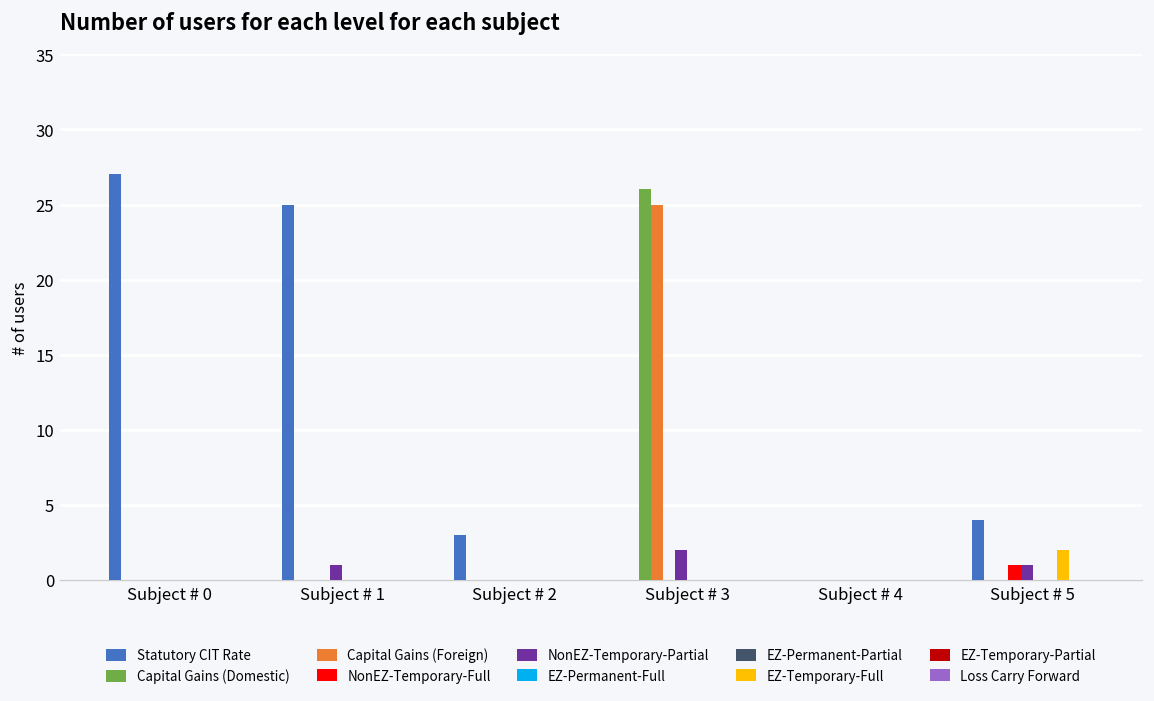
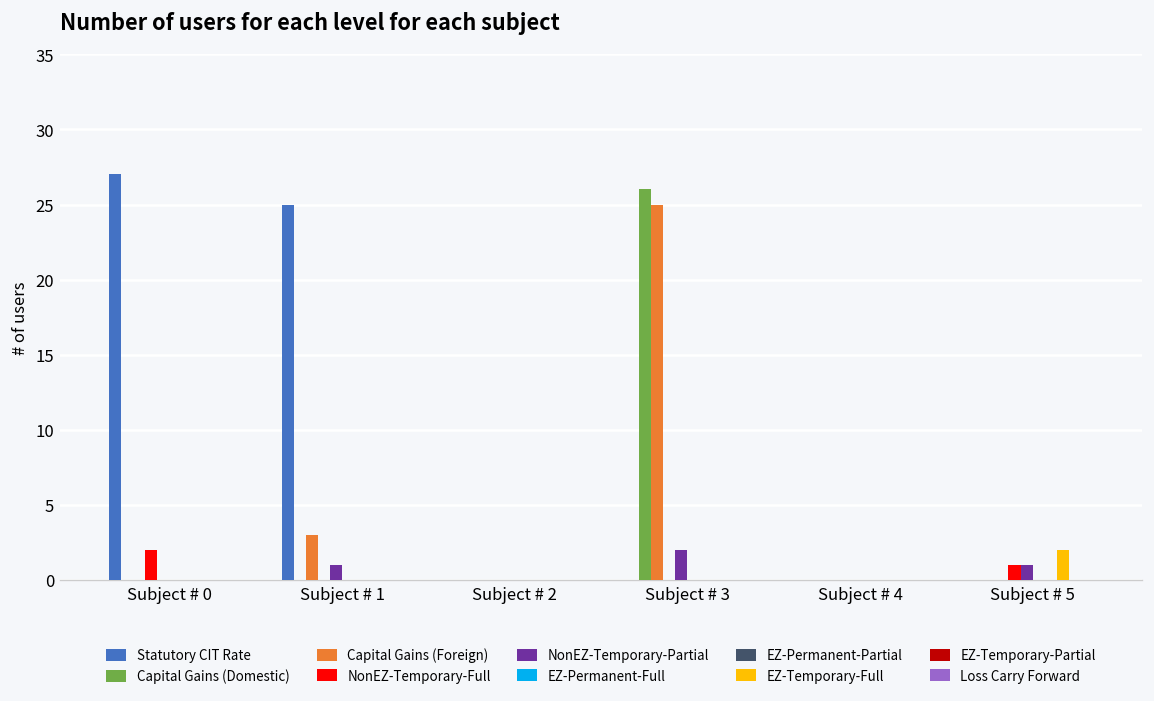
  {
    "Statutory CIT Rate": {
      "Subject # 0": 27,
      "Subject # 1": 25,
-     "Subject # 2": 3,
+     "Subject # 2": 0,
      "Subject # 3": 0,
      "Subject # 4": 0,
-     "Subject # 5": 4
+     "Subject # 5": 0
    },
    "Capital Gains (Domestic)": {
      "Subject # 0": 0,
      "Subject # 1": 0,
      "Subject # 2": 0,
      "Subject # 3": 26,
      "Subject # 4": 0,
      "Subject # 5": 0
    },
    "Capital Gains (Foreign)": {
      "Subject # 0": 0,
-     "Subject # 1": 0,
+     "Subject # 1": 3,
      "Subject # 2": 0,
      "Subject # 3": 25,
      "Subject # 4": 0,
      "Subject # 5": 0
    },
    "NonEZ-Temporary-Full": {
-     "Subject # 0": 0,
+     "Subject # 0": 2,
      "Subject # 1": 0,
      "Subject # 2": 0,
      "Subject # 3": 0,
      "Subject # 4": 0,
      "Subject # 5": 1
    },
    "NonEZ-Temporary-Partial": {
      "Subject # 0": 0,
      "Subject # 1": 1,
      "Subject # 2": 0,
      "Subject # 3": 2,
      "Subject # 4": 0,
      "Subject # 5": 1
    },
    "EZ-Permanent-Full": {
      "Subject # 0": 0,
      "Subject # 1": 0,
      "Subject # 2": 0,
      "Subject # 3": 0,
      "Subject # 4": 0,
      "Subject # 5": 0
    },
    "EZ-Permanent-Partial": {
      "Subject # 0": 0,
      "Subject # 1": 0,
      "Subject # 2": 0,
      "Subject # 3": 0,
      "Subject # 4": 0,
      "Subject # 5": 0
    },
    "EZ-Temporary-Full": {
      "Subject # 0": 0,
      "Subject # 1": 0,
      "Subject # 2": 0,
      "Subject # 3": 0,
      "Subject # 4": 0,
      "Subject # 5": 2
    },
    "EZ-Temporary-Partial": {
      "Subject # 0": 0,
      "Subject # 1": 0,
      "Subject # 2": 0,
      "Subject # 3": 0,
      "Subject # 4": 0,
      "Subject # 5": 0
    },
    "Loss Carry Forward": {
      "Subject # 0": 0,
      "Subject # 1": 0,
      "Subject # 2": 0,
      "Subject # 3": 0,
      "Subject # 4": 0,
      "Subject # 5": 0
    }
  }
